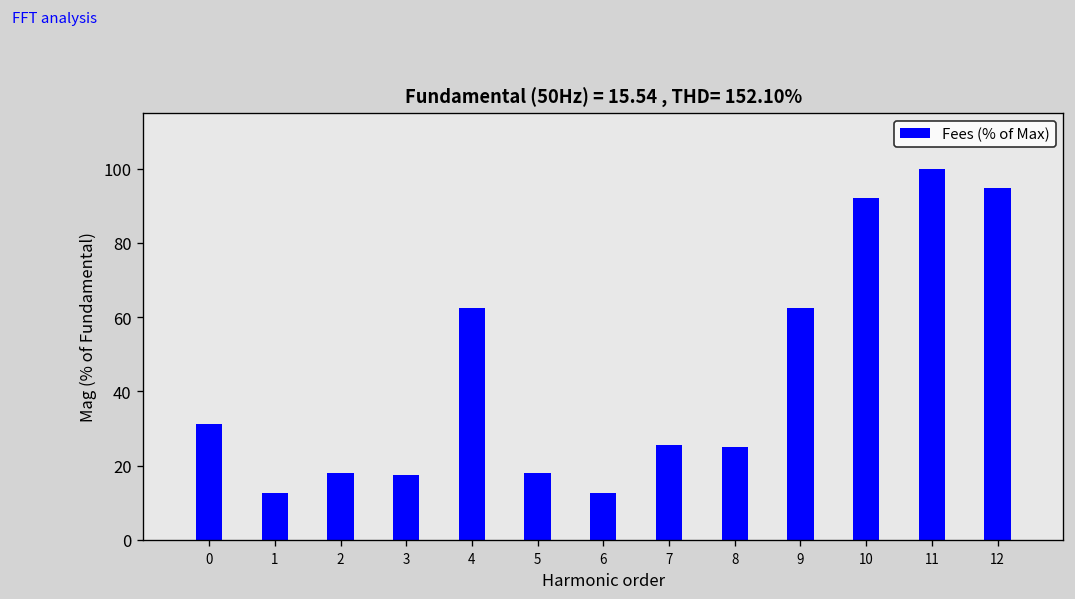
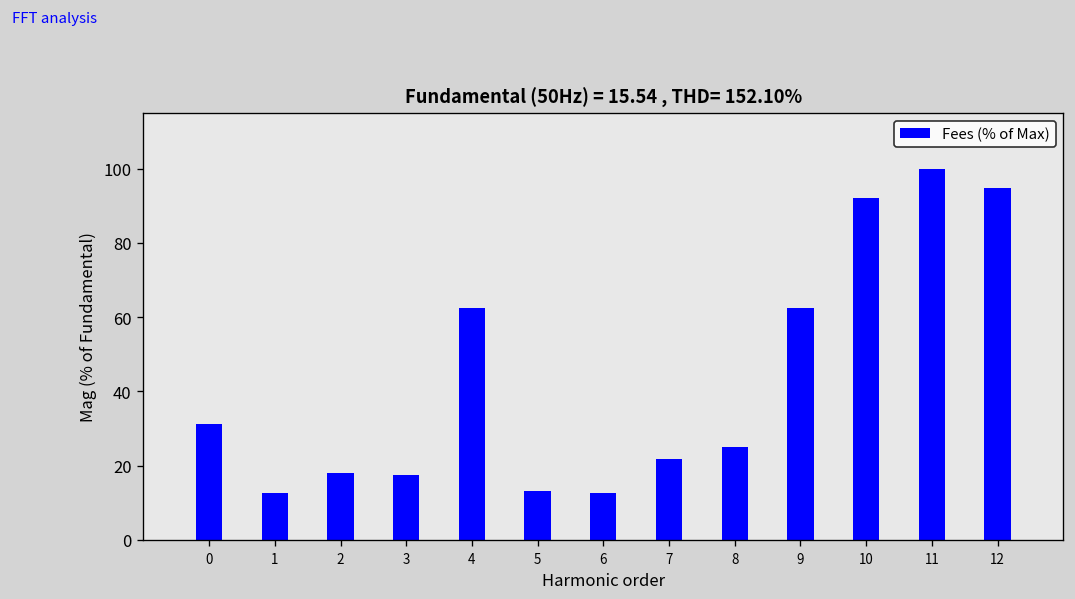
  {
    "0": 31,
    "1": 13,
    "2": 18,
    "3": 18,
    "4": 63,
-   "5": 18,
+   "5": 13,
    "6": 13,
-   "7": 26,
+   "7": 22,
    "8": 25,
    "9": 63,
    "10": 92,
    "11": 100,
    "12": 95
  }
